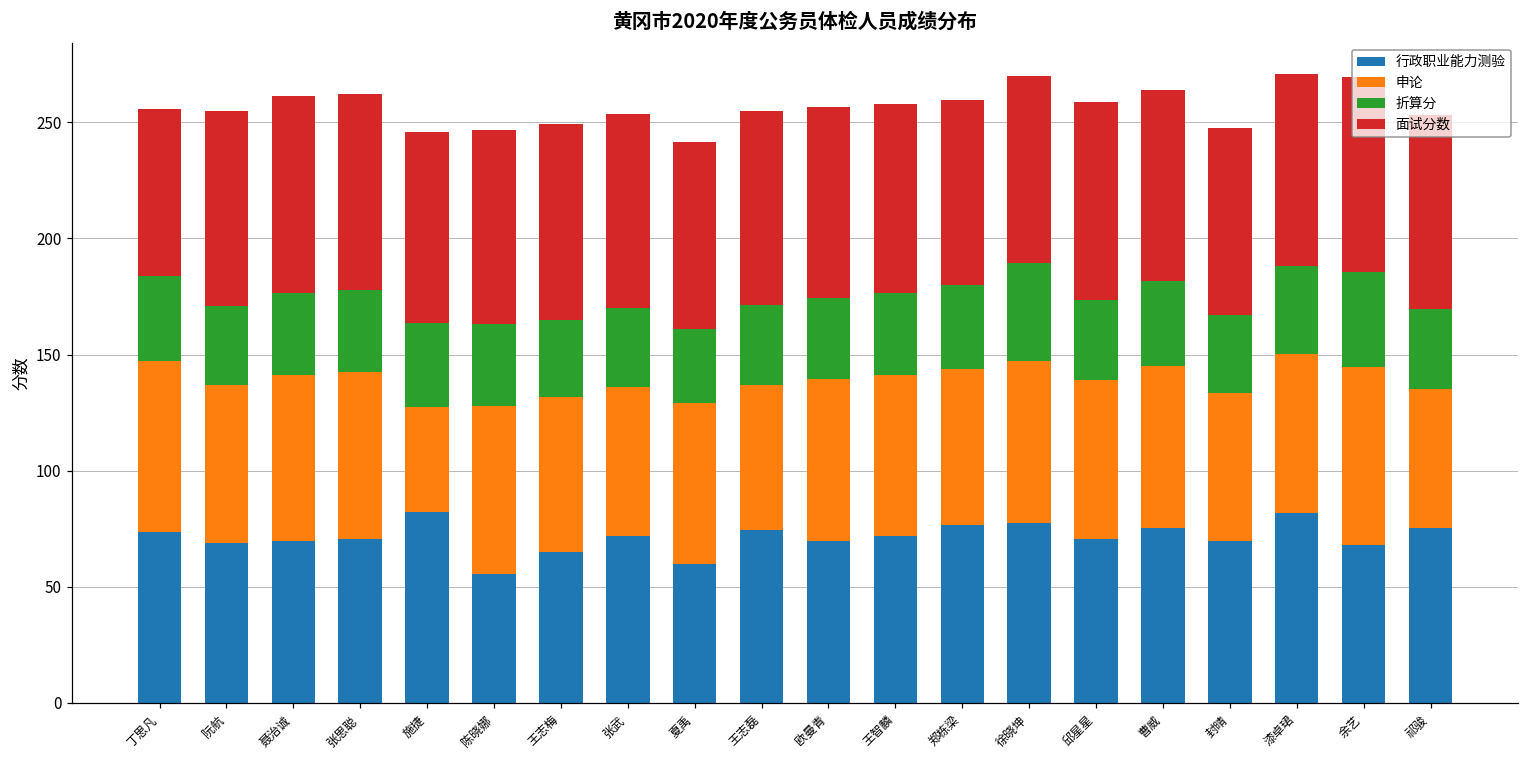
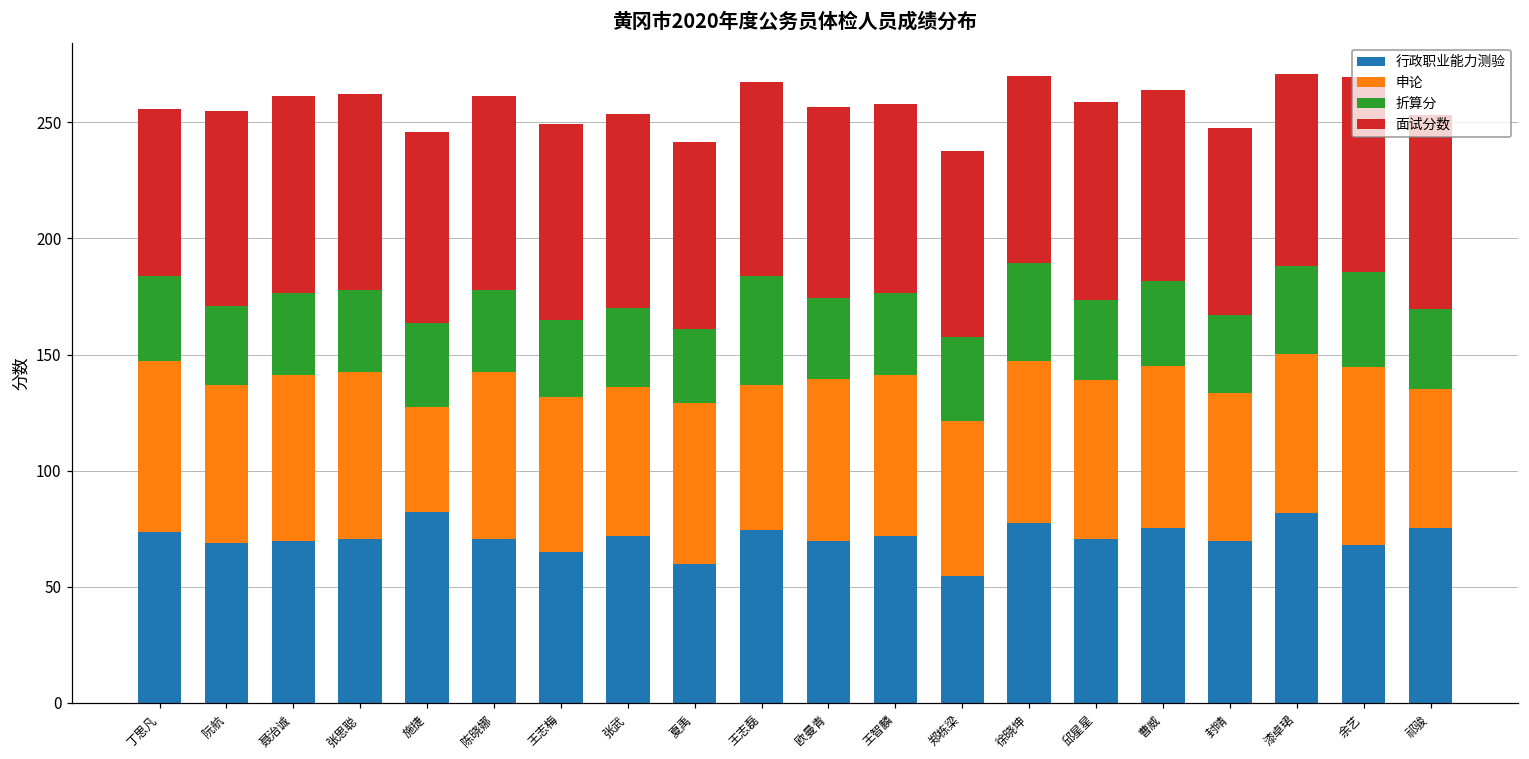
  {
    "行政职业能力测验": {
      "丁思凡": 74,
      "阮航": 69,
      "聂治诚": 70,
      "张思聪": 70,
      "施捷": 82,
-     "陈晓娜": 56,
+     "陈晓娜": 70,
      "王志梅": 65,
      "张武": 72,
      "夏禹": 60,
      "王志磊": 74,
      "欧曼青": 70,
      "王智麟": 72,
-     "郑栋梁": 77,
+     "郑栋梁": 55,
      "徐晓坤": 78,
      "邱星星": 70,
      "曹威": 75,
      "封晴": 70,
      "漆卓珺": 82,
      "余艺": 68,
      "祁骏": 75
    },
    "申论": {
      "丁思凡": 74,
      "阮航": 68,
      "聂治诚": 72,
      "张思聪": 72,
      "施捷": 45,
      "陈晓娜": 72,
      "王志梅": 67,
      "张武": 64,
      "夏禹": 69,
      "王志磊": 63,
      "欧曼青": 70,
      "王智麟": 69,
      "郑栋梁": 67,
      "徐晓坤": 70,
      "邱星星": 69,
      "曹威": 70,
      "封晴": 64,
      "漆卓珺": 69,
      "余艺": 77,
      "祁骏": 60
    },
    "折算分": {
      "丁思凡": 37,
      "阮航": 34,
      "聂治诚": 35,
      "张思聪": 36,
      "施捷": 36,
      "陈晓娜": 36,
      "王志梅": 33,
      "张武": 34,
      "夏禹": 32,
-     "王志磊": 35,
+     "王志磊": 47,
      "欧曼青": 35,
      "王智麟": 35,
      "郑栋梁": 36,
      "徐晓坤": 42,
      "邱星星": 35,
      "曹威": 36,
      "封晴": 34,
      "漆卓珺": 38,
      "余艺": 41,
      "祁骏": 34
    },
    "面试分数": {
      "丁思凡": 72,
      "阮航": 84,
      "聂治诚": 85,
      "张思聪": 84,
      "施捷": 82,
      "陈晓娜": 83,
      "王志梅": 84,
      "张武": 83,
      "夏禹": 81,
      "王志磊": 84,
      "欧曼青": 82,
      "王智麟": 82,
      "郑栋梁": 80,
      "徐晓坤": 81,
      "邱星星": 85,
      "曹威": 82,
      "封晴": 80,
      "漆卓珺": 83
    }
  }
